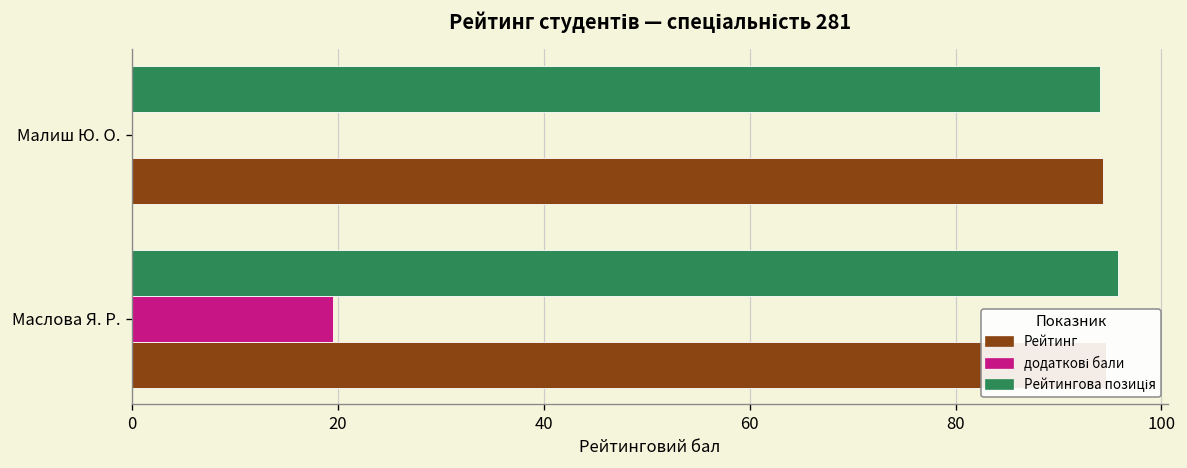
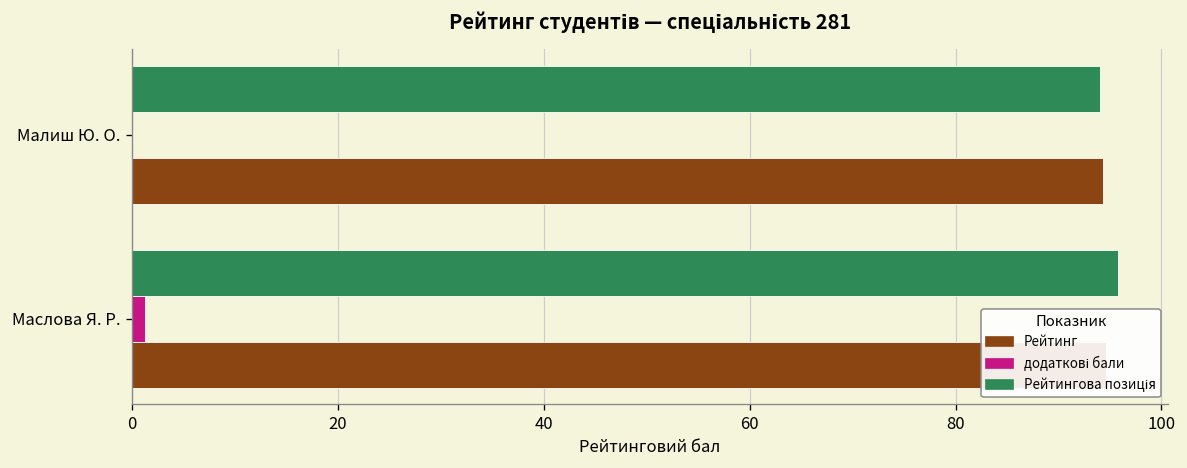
  {
    "Рейтинг": {
      "Малиш Ю. О.": 94
    },
    "додаткові бали": {
      "Малиш Ю. О.": 0,
-     "Маслова Я. Р.": 20
+     "Маслова Я. Р.": 1
    },
    "Рейтингова позиція": {
      "Малиш Ю. О.": 94,
      "Маслова Я. Р.": 96
    }
  }
